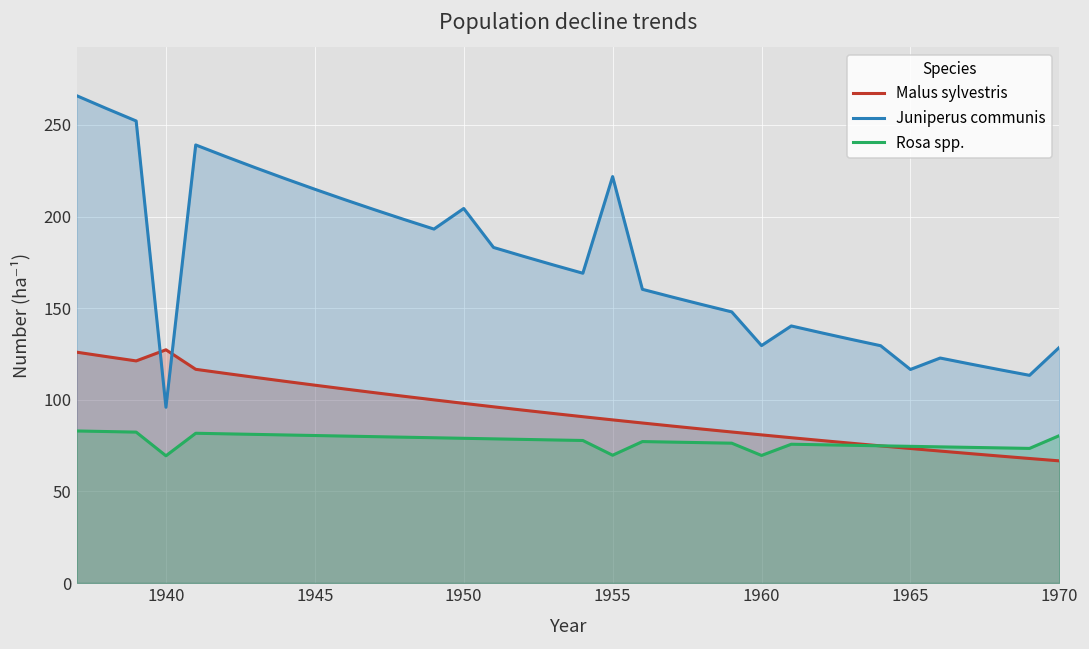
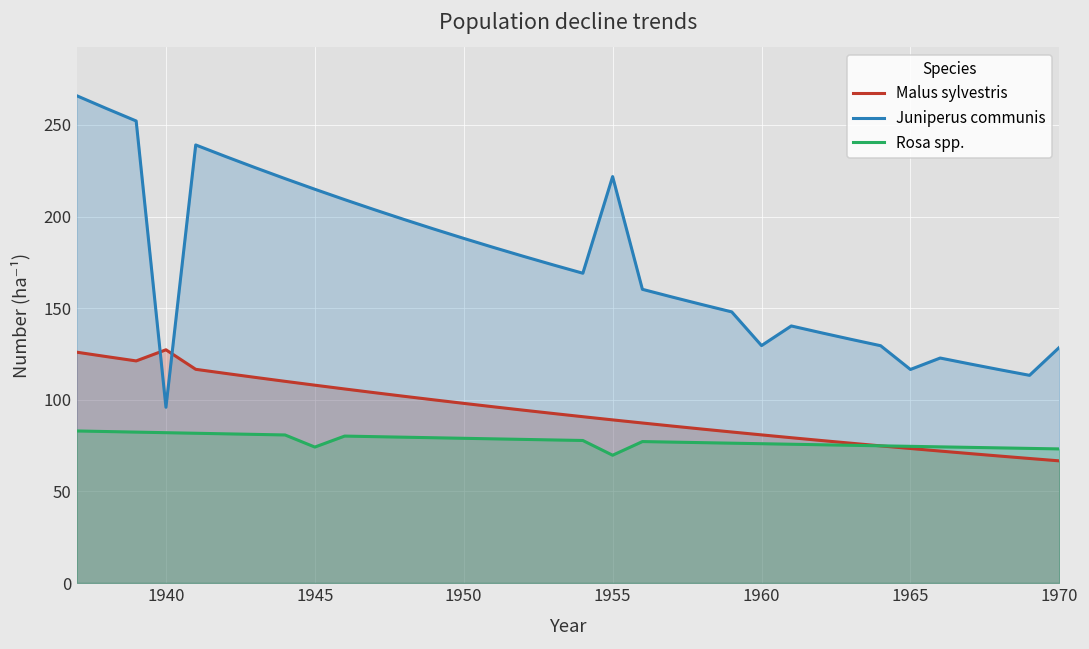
  {
    "Malus sylvestris": {
      "1940": 127,
      "1945": 108,
      "1950": 98,
      "1955": 89,
      "1960": 81,
      "1970": 67
    },
    "Juniperus communis": {
      "1940": 96,
      "1945": 215,
-     "1950": 204,
+     "1950": 188,
      "1955": 222,
      "1960": 130,
      "1965": 117,
      "1970": 129
    },
    "Rosa spp.": {
-     "1940": 69,
-     "1945": 81,
+     "1940": 82,
+     "1945": 74,
      "1950": 79,
      "1955": 70,
-     "1960": 70,
-     "1970": 80
+     "1960": 76,
+     "1970": 73
    }
  }
